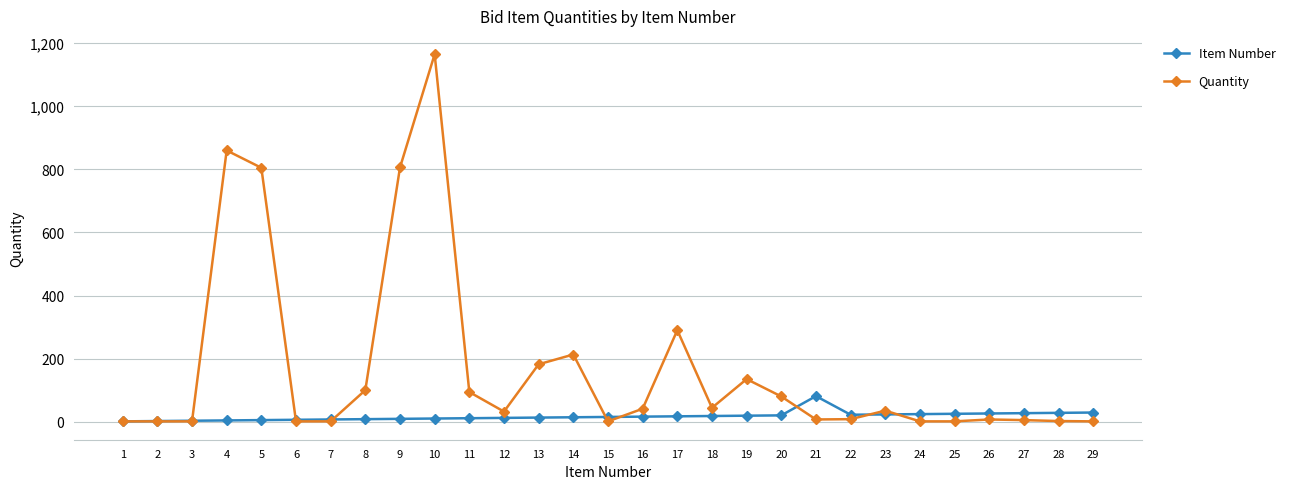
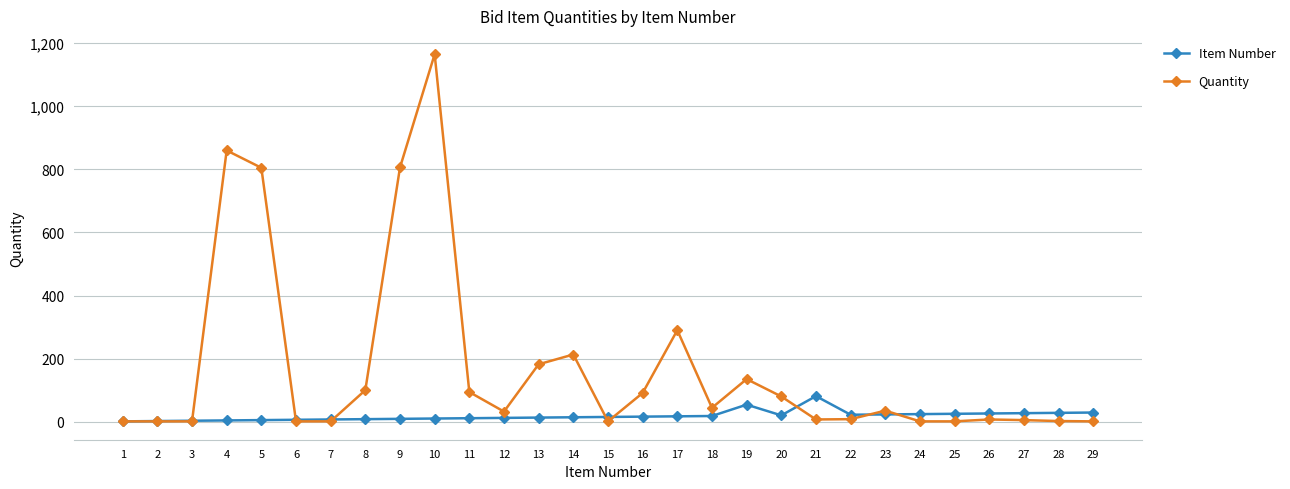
  {
    "Item Number": {
      "4": "0",
      "5": "10",
      "8": "10",
      "9": "10",
      "10": "10",
      "11": "10",
      "12": "10",
      "13": "10",
      "14": "10",
      "15": "20",
      "16": "20",
      "17": "20",
      "18": "20",
-     "19": "20",
+     "19": "50",
      "20": "20",
      "21": "80",
      "22": "20",
      "23": "20",
      "24": "20",
      "25": "30",
      "26": "30",
      "27": "30",
      "28": "30",
      "29": "30"
    },
    "Quantity": {
      "4": "860",
      "5": "810",
      "8": "100",
      "9": "810",
      "10": "1,170",
      "11": "90",
      "12": "30",
      "13": "180",
      "14": "210",
      "15": "0",
-     "16": "40",
+     "16": "90",
      "17": "290",
      "18": "40",
      "19": "140",
      "20": "80",
      "21": "10",
      "22": "10",
      "23": "40",
      "24": "0",
      "25": "0",
      "26": "10",
      "27": "10",
      "28": "0",
      "29": "0"
    }
  }
